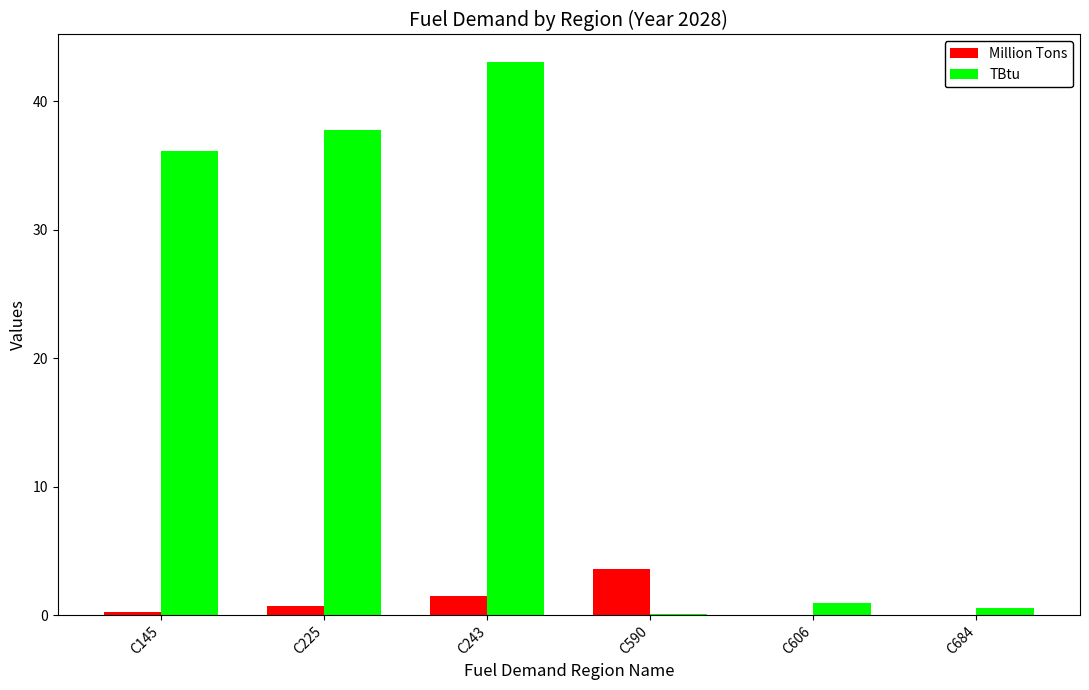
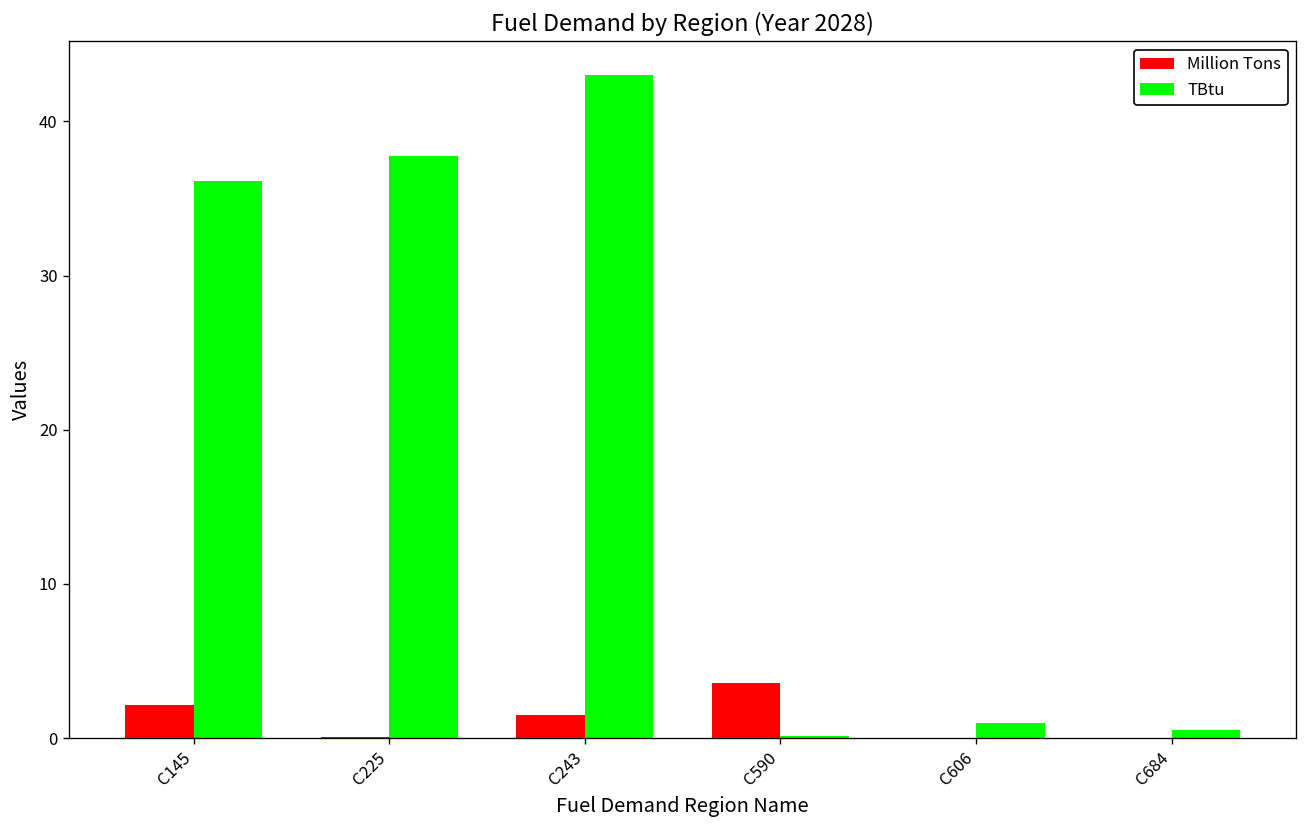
  {
    "Million Tons": {
-     "C145": 0.2,
-     "C225": 0.7,
+     "C145": 2.2,
+     "C225": 0.1,
      "C243": 1.5,
      "C590": 3.6
    },
    "TBtu": {
      "C145": 36.1,
      "C225": 37.7,
      "C243": 43.0,
      "C606": 1.0,
      "C684": 0.5
    }
  }
